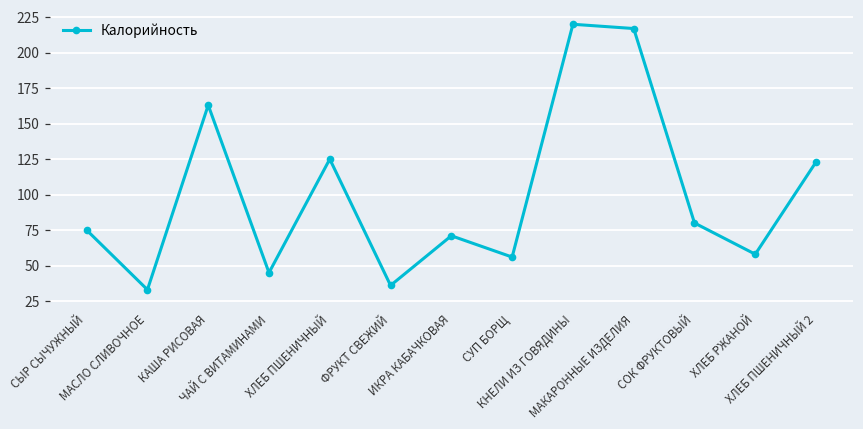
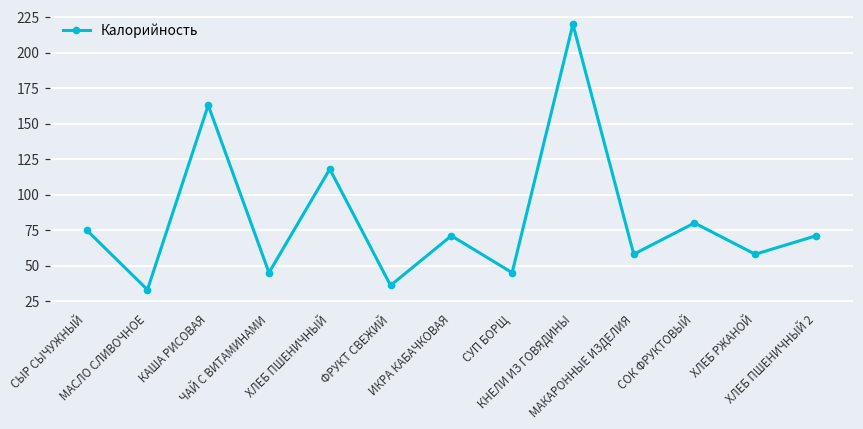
  {
    "СЫР СЫЧУЖНЫЙ": 75,
    "МАСЛО СЛИВОЧНОЕ": 33,
    "КАША РИСОВАЯ": 163,
    "ЧАЙ С ВИТАМИНАМИ": 45,
-   "ХЛЕБ ПШЕНИЧНЫЙ": 125,
+   "ХЛЕБ ПШЕНИЧНЫЙ": 118,
    "ФРУКТ СВЕЖИЙ": 36,
    "ИКРА КАБАЧКОВАЯ": 71,
-   "СУП БОРЩ": 56,
+   "СУП БОРЩ": 45,
    "КНЕЛИ ИЗ ГОВЯДИНЫ": 220,
-   "МАКАРОННЫЕ ИЗДЕЛИЯ": 217,
+   "МАКАРОННЫЕ ИЗДЕЛИЯ": 58,
    "СОК ФРУКТОВЫЙ": 80,
    "ХЛЕБ РЖАНОЙ": 58,
-   "ХЛЕБ ПШЕНИЧНЫЙ 2": 123
+   "ХЛЕБ ПШЕНИЧНЫЙ 2": 71
  }
